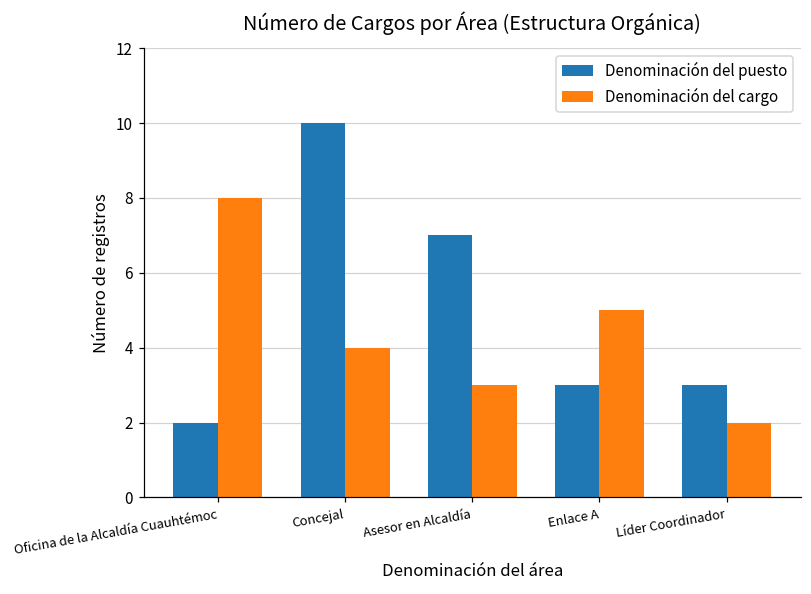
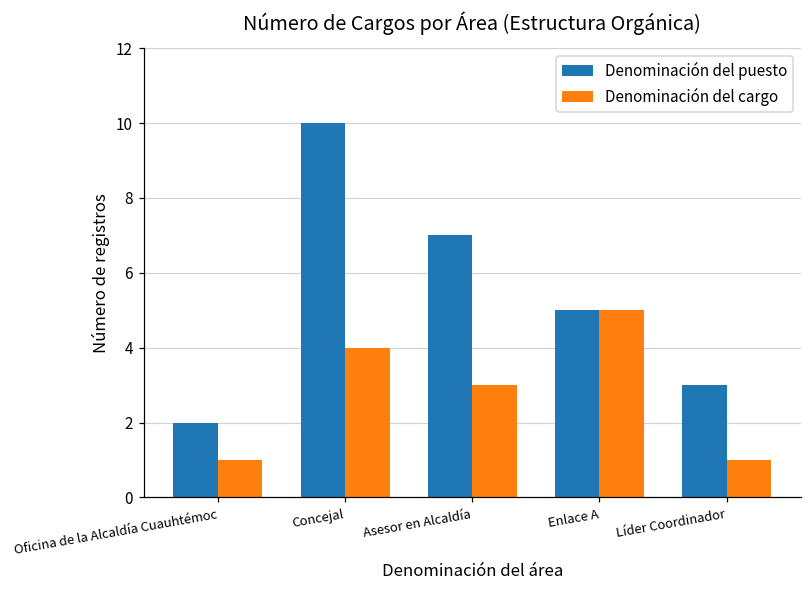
  {
    "Denominación del puesto": {
      "Oficina de la Alcaldía Cuauhtémoc": 2,
      "Concejal": 10,
      "Asesor en Alcaldía": 7,
-     "Enlace A": 3,
+     "Enlace A": 5,
      "Líder Coordinador": 3
    },
    "Denominación del cargo": {
-     "Oficina de la Alcaldía Cuauhtémoc": 8,
+     "Oficina de la Alcaldía Cuauhtémoc": 1,
      "Concejal": 4,
      "Asesor en Alcaldía": 3,
      "Enlace A": 5,
-     "Líder Coordinador": 2
+     "Líder Coordinador": 1
    }
  }
